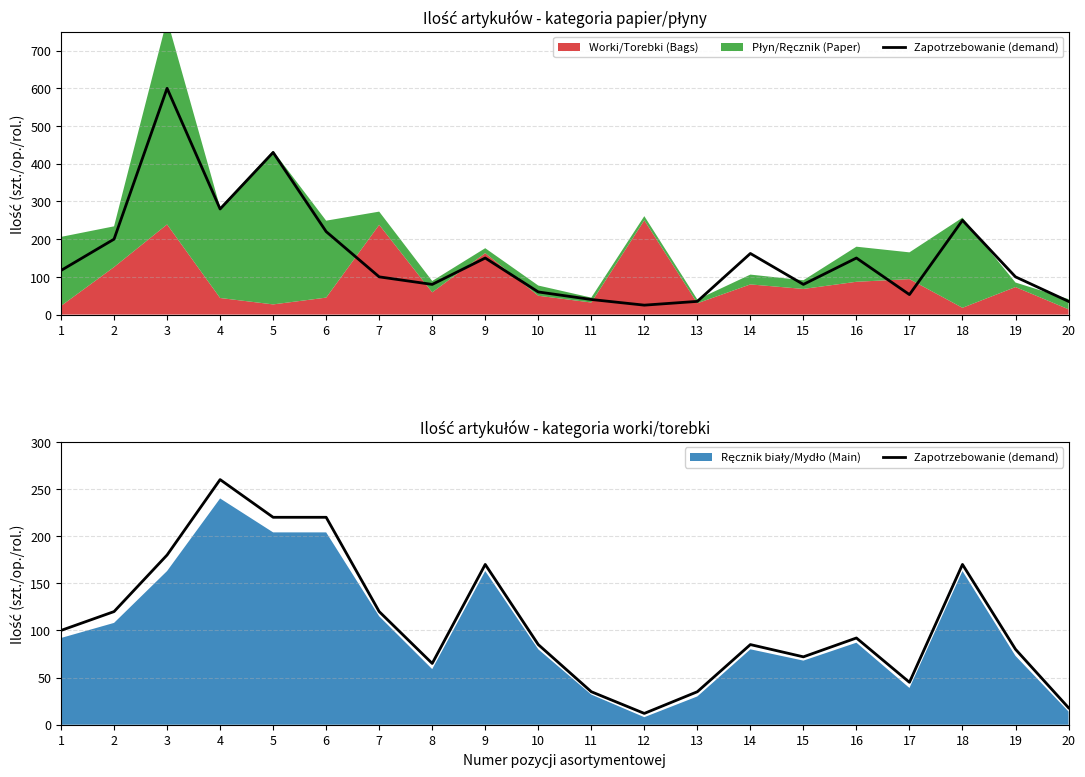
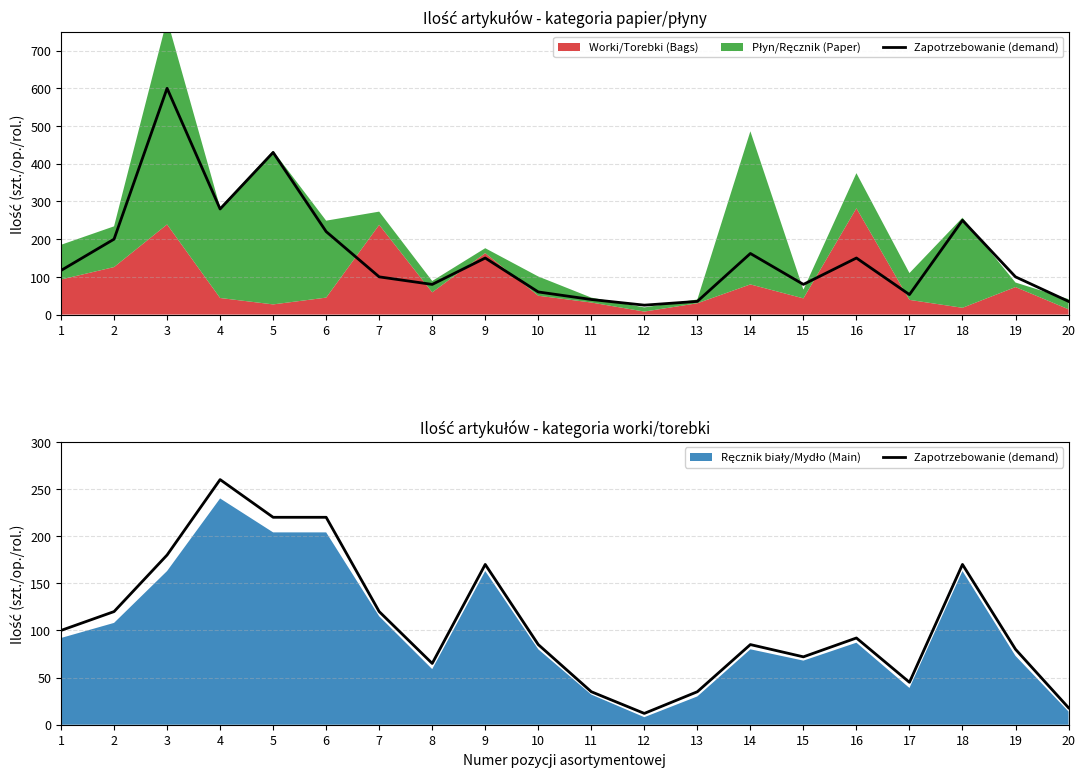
  {
    "Ilość artykułów - kategoria papier/płyny": {
      "Worki/Torebki (Bags)": {
-       "1": 20,
+       "1": 90,
        "2": 130,
        "3": 240,
        "4": 40,
        "5": 30,
        "6": 50,
        "7": 240,
        "8": 60,
        "9": 160,
        "10": 50,
        "11": 30,
-       "12": 250,
+       "12": 10,
        "14": 80,
-       "15": 70,
-       "16": 90,
-       "17": 90,
+       "15": 40,
+       "16": 280,
+       "17": 40,
        "18": 20,
        "19": 70,
        "20": 10
      },
      "Zapotrzebowanie (demand)": {
        "1": 120,
        "2": 200,
        "3": 600,
        "6": 220,
        "7": 100,
        "8": 80,
        "9": 150,
        "10": 60,
        "14": 160,
        "15": 80,
        "16": 150,
        "17": 50,
        "18": 250,
        "19": 100
      },
      "Płyn/Ręcznik (Paper)": {
-       "1": 180,
+       "1": 90,
        "2": 110,
        "6": 200,
        "7": 40,
        "8": 30,
        "9": 10,
-       "10": 30,
-       "14": 30,
+       "10": 50,
+       "14": 410,
        "15": 20,
        "16": 90,
        "17": 70,
        "18": 240,
        "19": 10
      }
    },
    "Ilość artykułów - kategoria worki/torebki": {
      "Zapotrzebowanie (demand)": {
        "1": 100,
        "2": 120,
        "3": 180,
        "4": 260,
        "5": 220,
        "6": 220,
        "7": 120,
        "8": 70,
        "9": 170,
        "10": 90,
        "11": 40,
        "12": 10,
        "13": 40,
        "14": 90,
        "15": 70,
        "16": 90,
        "17": 50,
        "18": 170,
        "19": 80,
        "20": 20
      },
      "Ręcznik biały/Mydło (Main)": {
        "1": 90,
        "2": 110,
        "3": 160,
        "4": 240,
        "5": 200,
        "6": 200,
        "7": 120,
        "8": 60,
        "9": 160,
        "10": 80,
        "11": 30,
        "12": 10,
        "13": 30,
        "14": 80,
        "15": 70,
        "16": 90,
        "17": 40,
        "18": 160,
        "19": 70,
        "20": 10
      }
    }
  }
